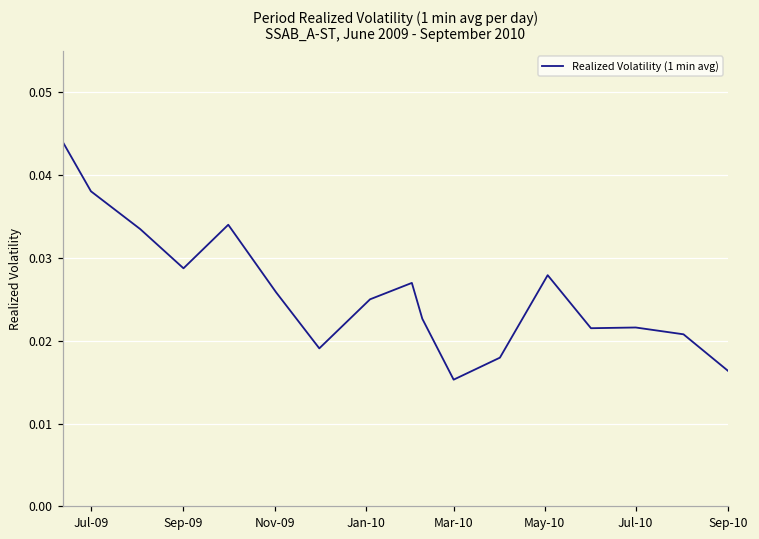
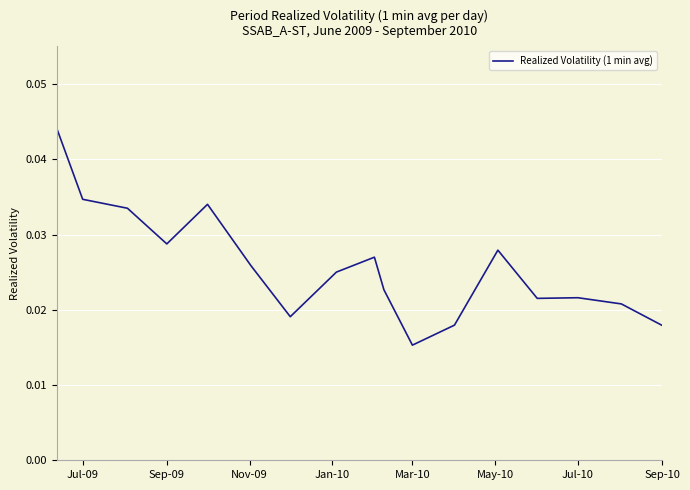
  {
-   "Jul-09": 0.038,
+   "Jul-09": 0.035,
    "Sep-09": 0.029,
    "Mar-10": 0.015,
    "Jul-10": 0.022,
-   "Sep-10": 0.016
+   "Sep-10": 0.018
  }
